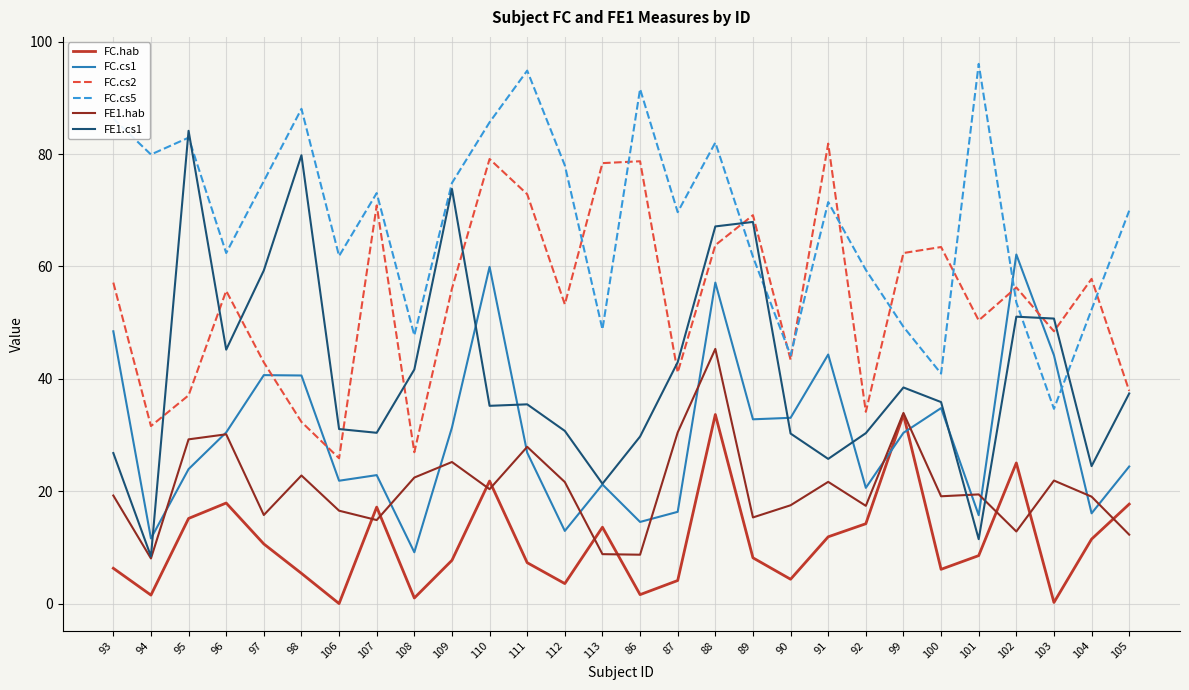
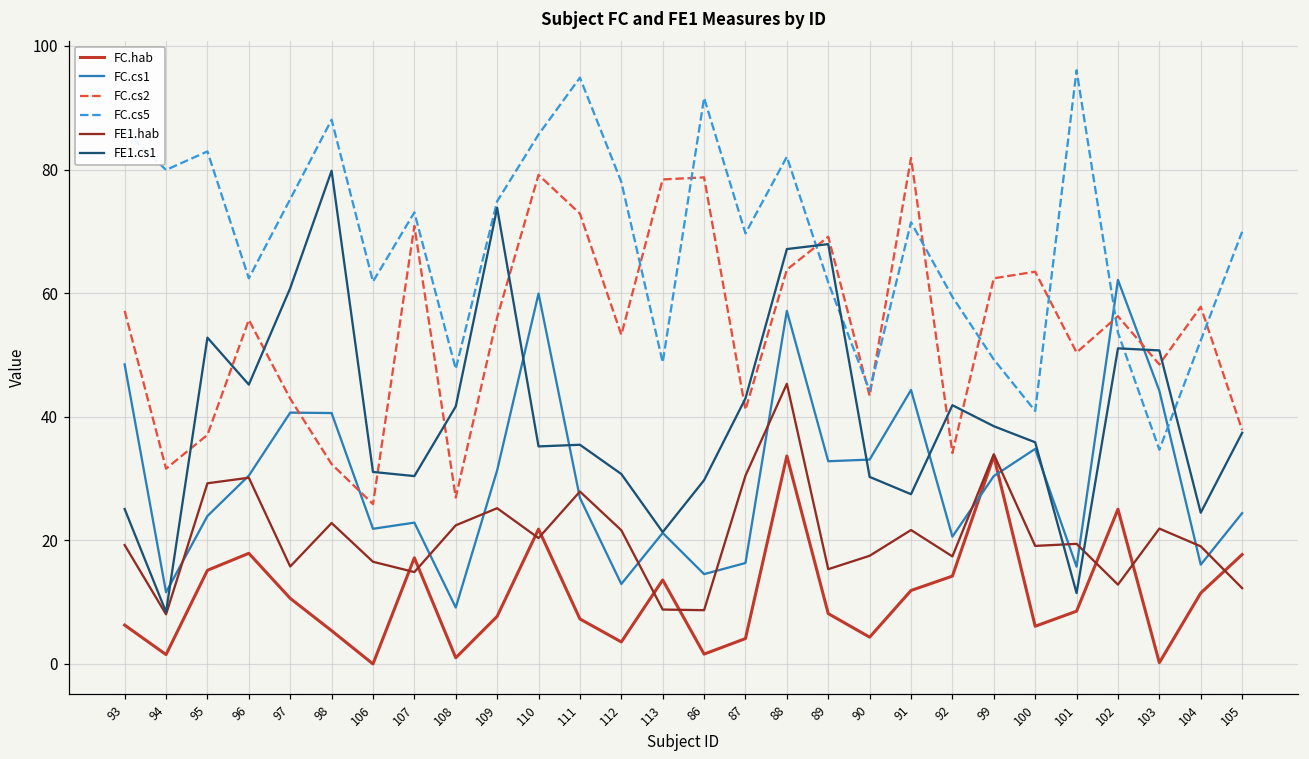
  {
    "FE1.cs1": {
-     "93": 27,
-     "95": 84,
+     "93": 25,
+     "95": 53,
      "96": 45,
-     "97": 59,
+     "97": 61,
      "98": 80,
      "106": 31,
      "107": 30,
      "108": 42,
      "109": 74,
      "110": 35,
      "111": 35,
      "112": 31,
      "86": 30,
      "87": 43,
      "88": 67,
      "89": 68,
      "90": 30,
-     "91": 26,
-     "92": 30,
+     "91": 27,
+     "92": 42,
      "99": 38,
      "100": 36,
      "101": 11,
      "102": 51,
      "103": 51,
      "104": 24,
      "105": 37
    }
  }
